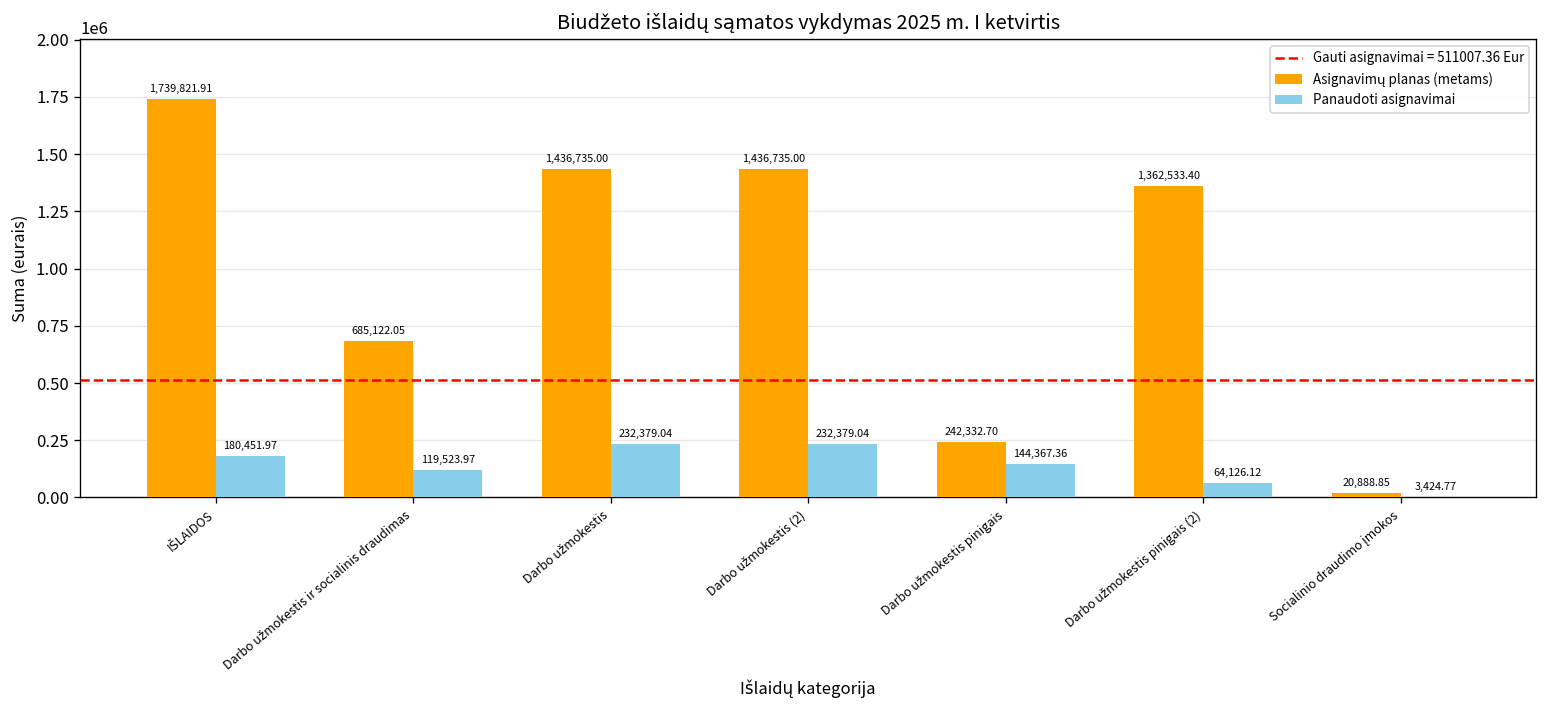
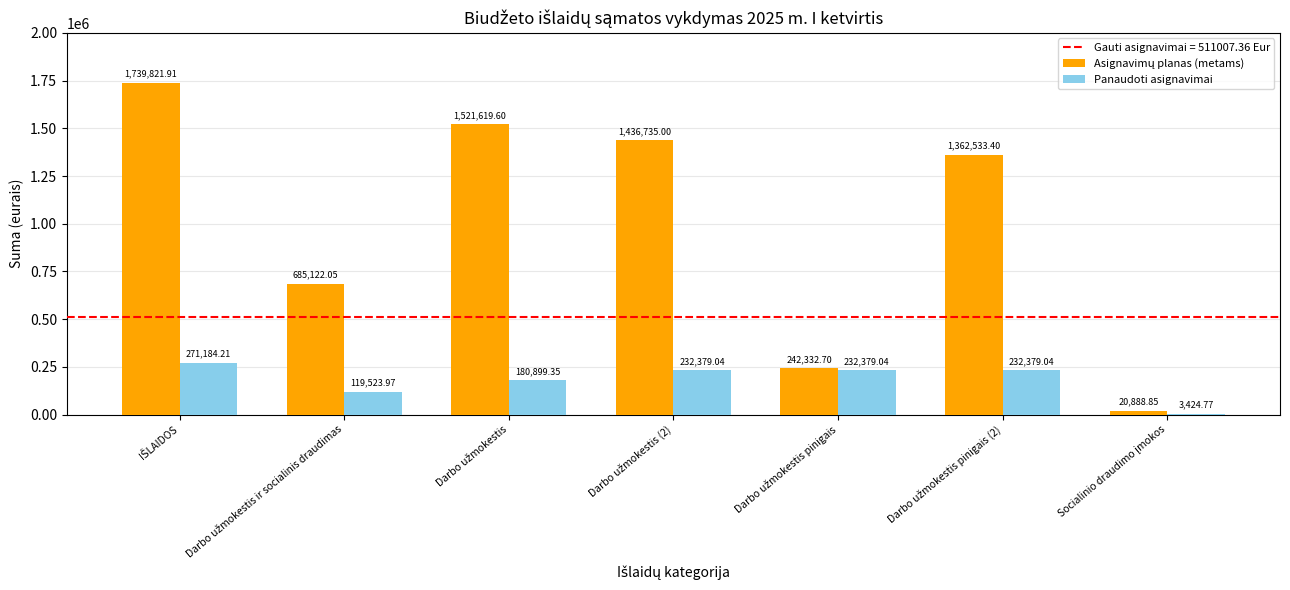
  {
    "Asignavimų planas (metams)": {
      "IŠLAIDOS": "1,739,821.91",
      "Darbo užmokestis ir socialinis draudimas": "685,122.05",
-     "Darbo užmokestis": "1,436,735.00",
+     "Darbo užmokestis": "1,521,619.60",
      "Darbo užmokestis (2)": "1,436,735.00",
      "Darbo užmokestis pinigais": "242,332.70",
      "Darbo užmokestis pinigais (2)": "1,362,533.40",
      "Socialinio draudimo įmokos": "20,888.85"
    },
    "Panaudoti asignavimai": {
-     "IŠLAIDOS": "180,451.97",
+     "IŠLAIDOS": "271,184.21",
      "Darbo užmokestis ir socialinis draudimas": "119,523.97",
-     "Darbo užmokestis": "232,379.04",
+     "Darbo užmokestis": "180,899.35",
      "Darbo užmokestis (2)": "232,379.04",
-     "Darbo užmokestis pinigais": "144,367.36",
-     "Darbo užmokestis pinigais (2)": "64,126.12",
+     "Darbo užmokestis pinigais": "232,379.04",
+     "Darbo užmokestis pinigais (2)": "232,379.04",
      "Socialinio draudimo įmokos": "3,424.77"
    }
  }
